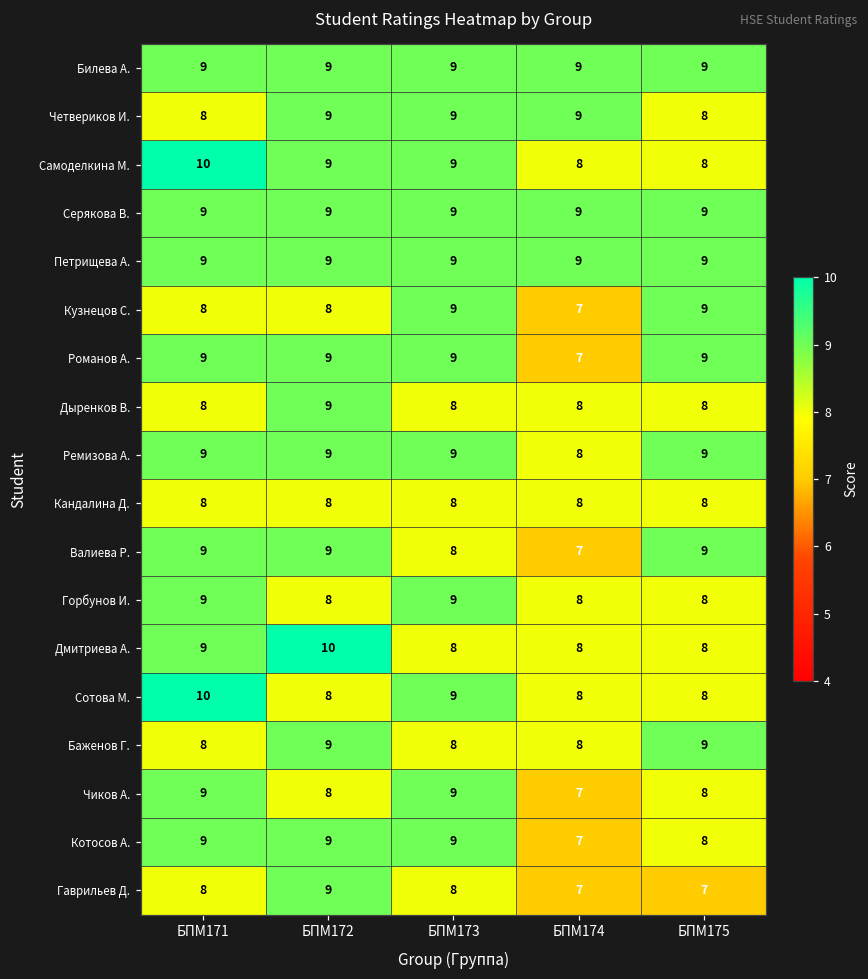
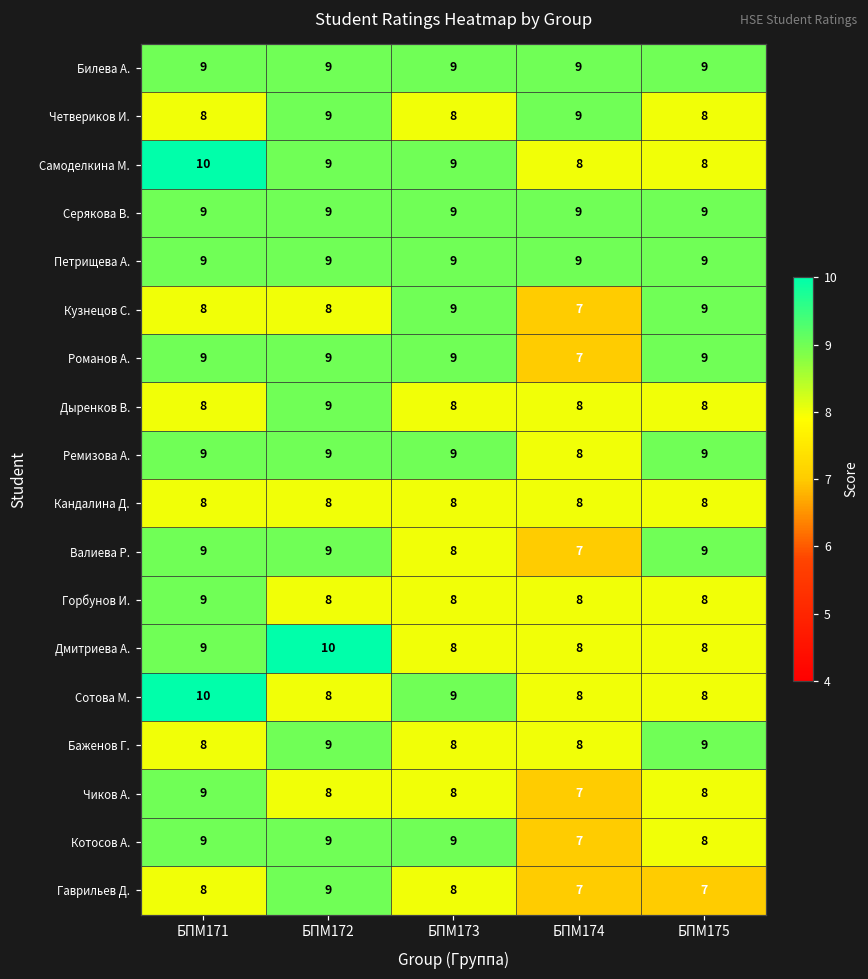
  {
    "Билева А.": {
      "БПМ171": 9,
      "БПМ172": 9,
      "БПМ173": 9,
      "БПМ174": 9,
      "БПМ175": 9
    },
    "Четвериков И.": {
      "БПМ171": 8,
      "БПМ172": 9,
-     "БПМ173": 9,
+     "БПМ173": 8,
      "БПМ174": 9,
      "БПМ175": 8
    },
    "Самоделкина М.": {
      "БПМ171": 10,
      "БПМ172": 9,
      "БПМ173": 9,
      "БПМ174": 8,
      "БПМ175": 8
    },
    "Серякова В.": {
      "БПМ171": 9,
      "БПМ172": 9,
      "БПМ173": 9,
      "БПМ174": 9,
      "БПМ175": 9
    },
    "Петрищева А.": {
      "БПМ171": 9,
      "БПМ172": 9,
      "БПМ173": 9,
      "БПМ174": 9,
      "БПМ175": 9
    },
    "Кузнецов С.": {
      "БПМ171": 8,
      "БПМ172": 8,
      "БПМ173": 9,
      "БПМ174": 7,
      "БПМ175": 9
    },
    "Романов А.": {
      "БПМ171": 9,
      "БПМ172": 9,
      "БПМ173": 9,
      "БПМ174": 7,
      "БПМ175": 9
    },
    "Дыренков В.": {
      "БПМ171": 8,
      "БПМ172": 9,
      "БПМ173": 8,
      "БПМ174": 8,
      "БПМ175": 8
    },
    "Ремизова А.": {
      "БПМ171": 9,
      "БПМ172": 9,
      "БПМ173": 9,
      "БПМ174": 8,
      "БПМ175": 9
    },
    "Кандалина Д.": {
      "БПМ171": 8,
      "БПМ172": 8,
      "БПМ173": 8,
      "БПМ174": 8,
      "БПМ175": 8
    },
    "Валиева Р.": {
      "БПМ171": 9,
      "БПМ172": 9,
      "БПМ173": 8,
      "БПМ174": 7,
      "БПМ175": 9
    },
    "Горбунов И.": {
      "БПМ171": 9,
      "БПМ172": 8,
-     "БПМ173": 9,
+     "БПМ173": 8,
      "БПМ174": 8,
      "БПМ175": 8
    },
    "Дмитриева А.": {
      "БПМ171": 9,
      "БПМ172": 10,
      "БПМ173": 8,
      "БПМ174": 8,
      "БПМ175": 8
    },
    "Сотова М.": {
      "БПМ171": 10,
      "БПМ172": 8,
      "БПМ173": 9,
      "БПМ174": 8,
      "БПМ175": 8
    },
    "Баженов Г.": {
      "БПМ171": 8,
      "БПМ172": 9,
      "БПМ173": 8,
      "БПМ174": 8,
      "БПМ175": 9
    },
    "Чиков А.": {
      "БПМ171": 9,
      "БПМ172": 8,
-     "БПМ173": 9,
+     "БПМ173": 8,
      "БПМ174": 7,
      "БПМ175": 8
    },
    "Котосов А.": {
      "БПМ171": 9,
      "БПМ172": 9,
      "БПМ173": 9,
      "БПМ174": 7,
      "БПМ175": 8
    },
    "Гаврильев Д.": {
      "БПМ171": 8,
      "БПМ172": 9,
      "БПМ173": 8,
      "БПМ174": 7,
      "БПМ175": 7
    }
  }
